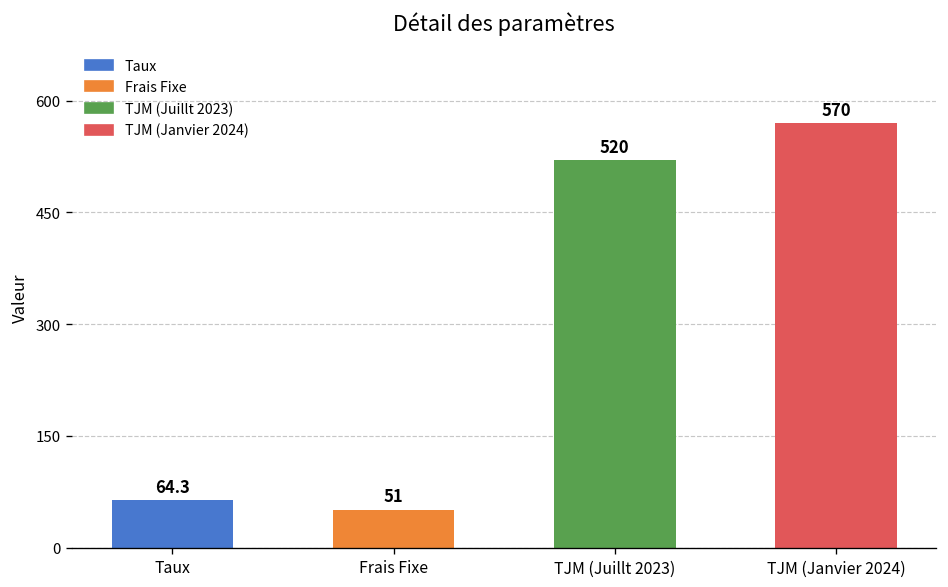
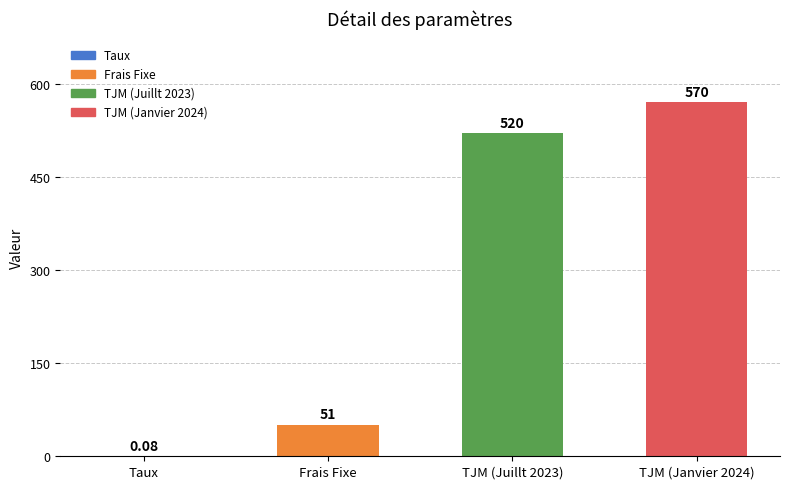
  {
-   "Taux": 64.3,
+   "Taux": 0.08,
    "Frais Fixe": 51,
    "TJM (Juillt 2023)": 520,
    "TJM (Janvier 2024)": 570
  }
